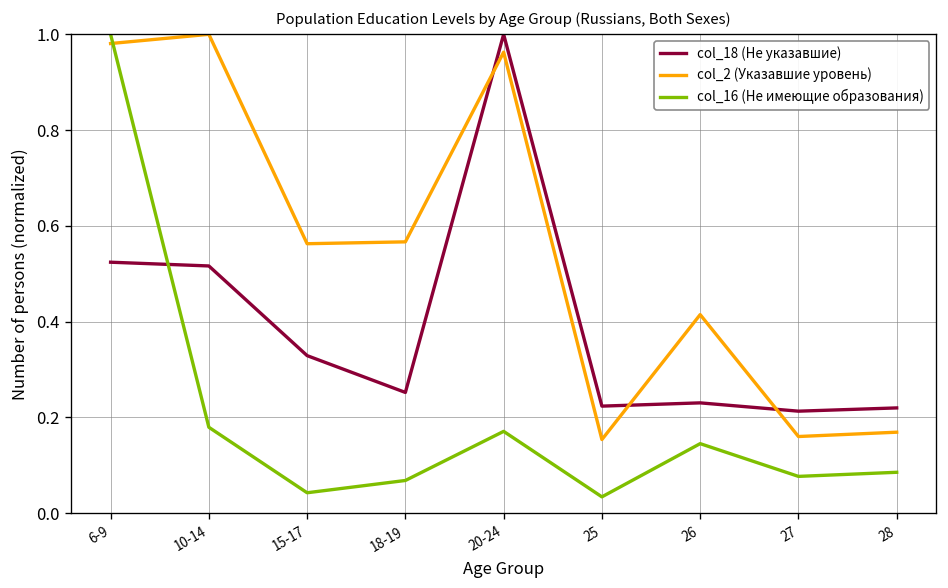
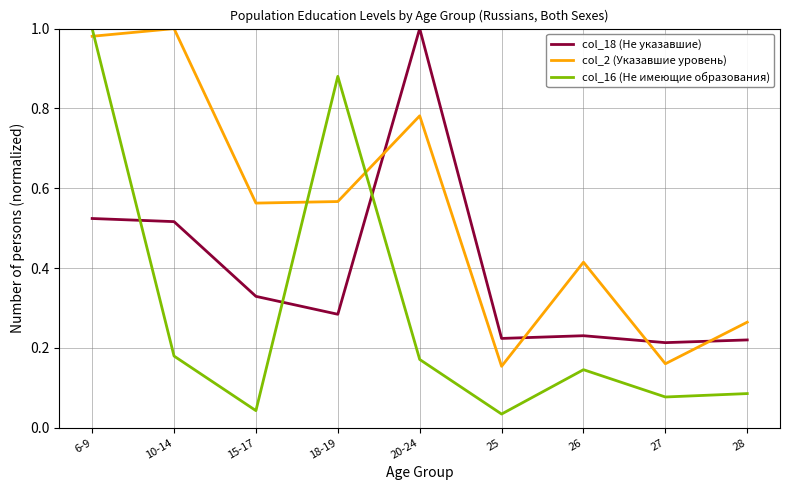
  {
    "col_18 (Не указавшие)": {
      "6-9": 0.52,
      "10-14": 0.52,
      "15-17": 0.33,
-     "18-19": 0.25,
+     "18-19": 0.28,
      "20-24": 1.00,
      "25": 0.22,
      "26": 0.23,
      "27": 0.21,
      "28": 0.22
    },
    "col_2 (Указавшие уровень)": {
      "6-9": 0.98,
      "10-14": 1.00,
      "15-17": 0.56,
      "18-19": 0.57,
-     "20-24": 0.96,
+     "20-24": 0.78,
      "25": 0.15,
      "26": 0.41,
      "27": 0.16,
-     "28": 0.17
+     "28": 0.26
    },
    "col_16 (Не имеющие образования)": {
      "6-9": 1.00,
      "10-14": 0.18,
      "15-17": 0.04,
-     "18-19": 0.07,
+     "18-19": 0.88,
      "20-24": 0.17,
      "25": 0.03,
      "26": 0.15,
      "27": 0.08,
      "28": 0.09
    }
  }
